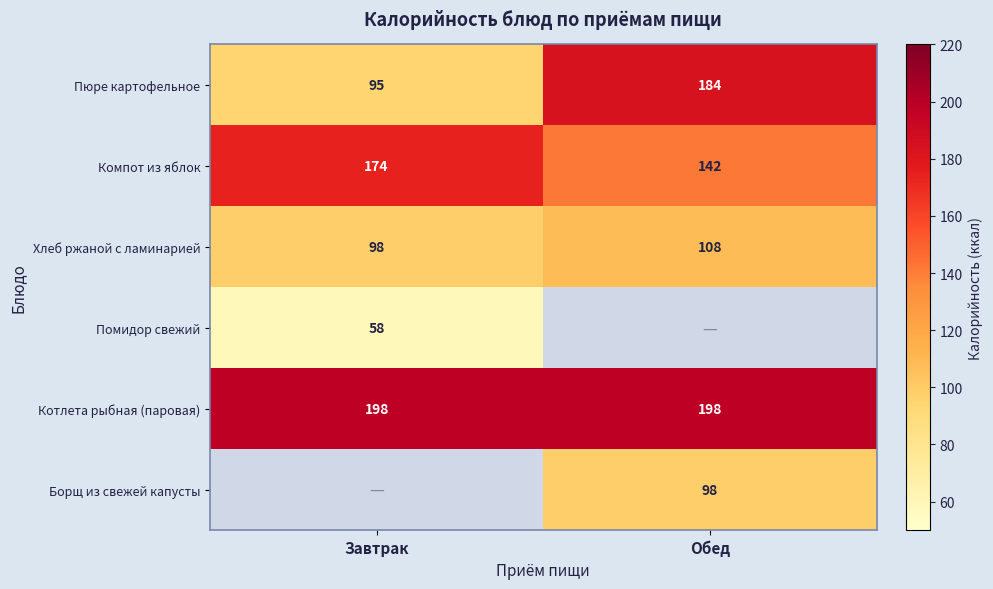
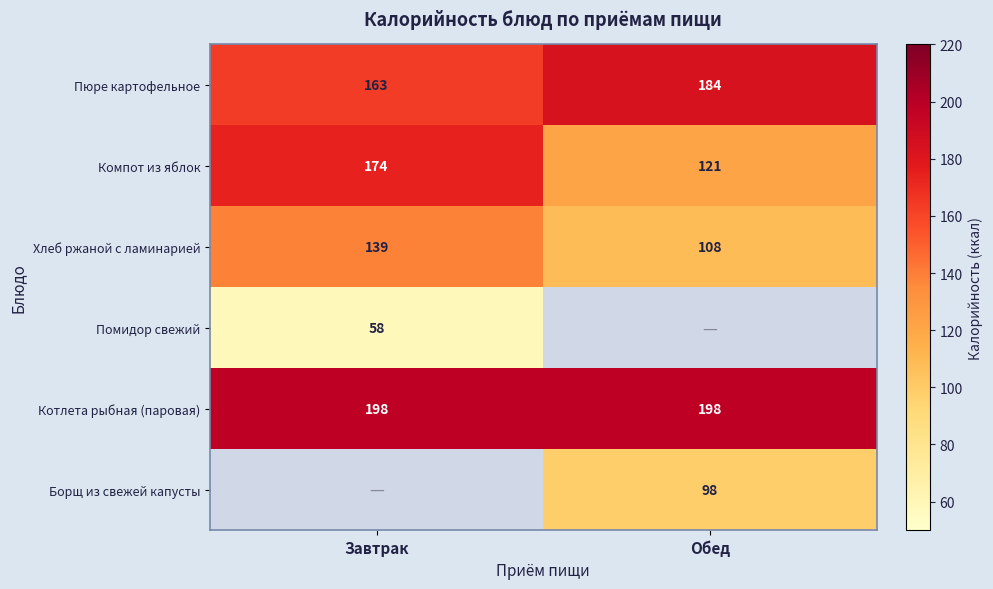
  {
    "Пюре картофельное": {
-     "Завтрак": 95,
+     "Завтрак": 163,
      "Обед": 184
    },
    "Компот из яблок": {
      "Завтрак": 174,
-     "Обед": 142
+     "Обед": 121
    },
    "Хлеб ржаной с ламинарией": {
-     "Завтрак": 98,
+     "Завтрак": 139,
      "Обед": 108
    },
    "Помидор свежий": {
      "Завтрак": 58
    },
    "Котлета рыбная (паровая)": {
      "Завтрак": 198,
      "Обед": 198
    },
    "Борщ из свежей капусты": {
      "Обед": 98
    }
  }
